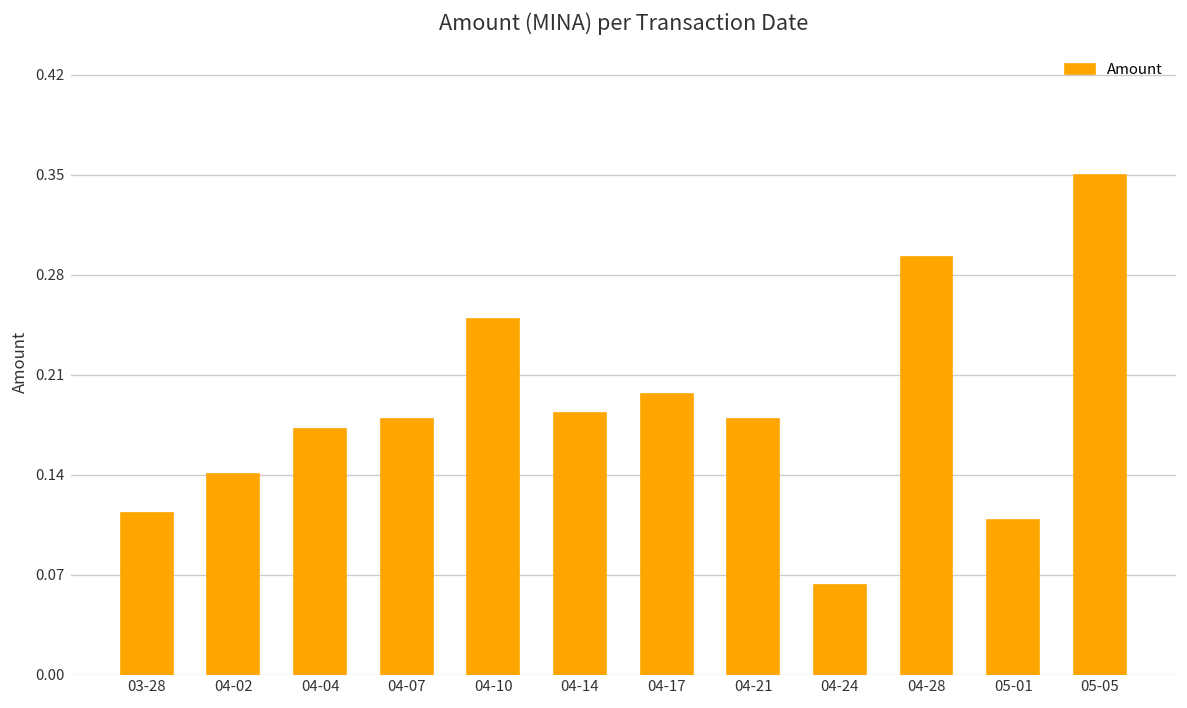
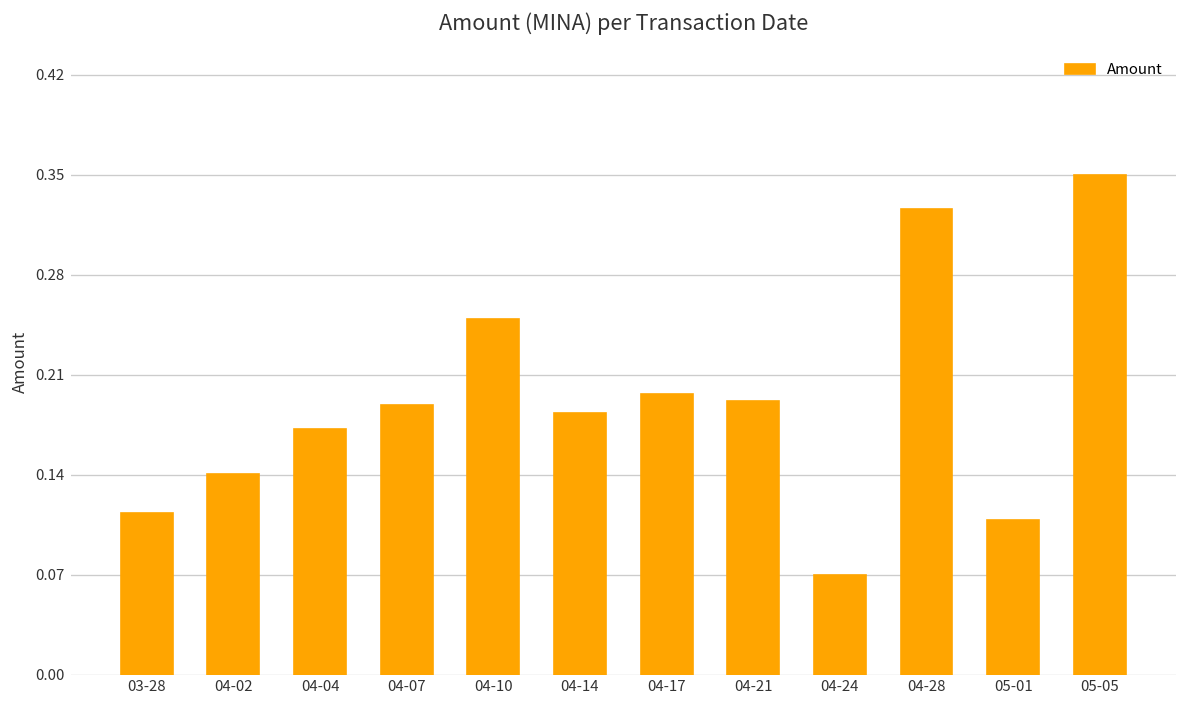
  {
    "03-28": 0.113,
    "04-02": 0.141,
    "04-04": 0.172,
-   "04-07": 0.179,
+   "04-07": 0.189,
    "04-10": 0.250,
    "04-14": 0.184,
    "04-17": 0.197,
-   "04-21": 0.180,
-   "04-24": 0.063,
-   "04-28": 0.293,
+   "04-21": 0.192,
+   "04-24": 0.070,
+   "04-28": 0.327,
    "05-01": 0.108,
    "05-05": 0.351
  }
